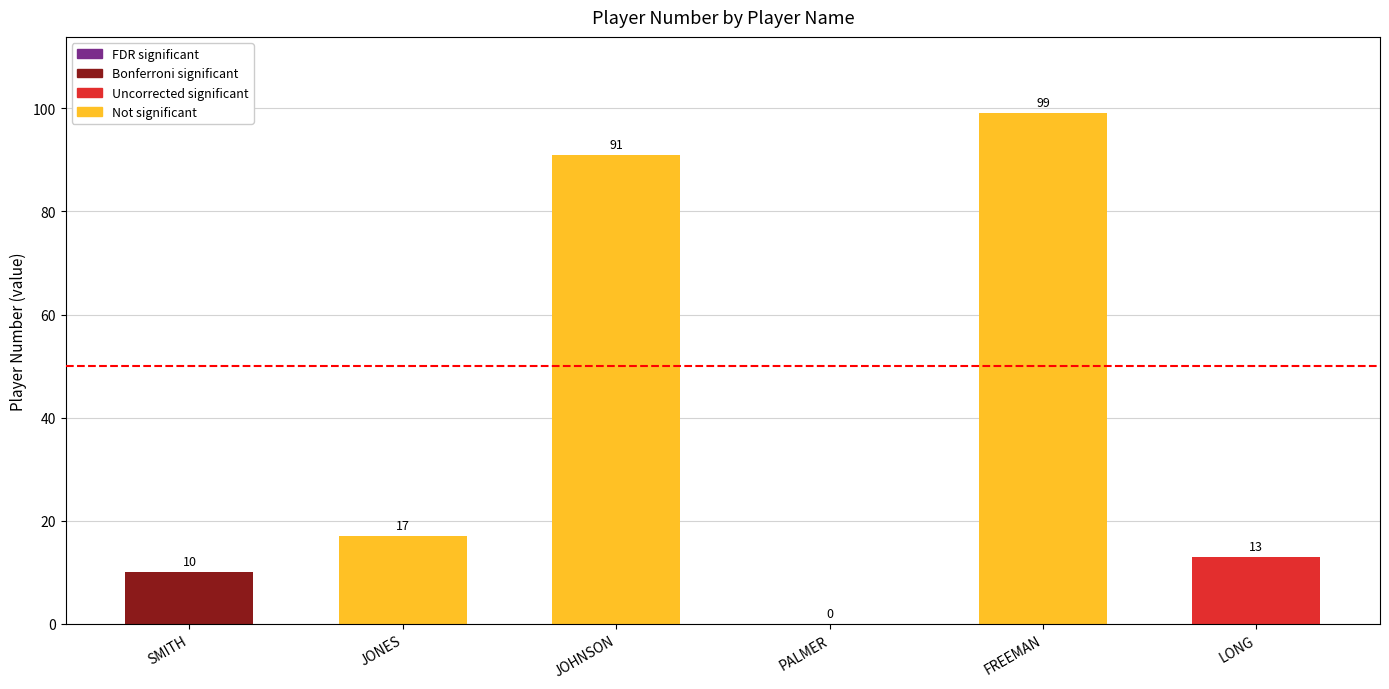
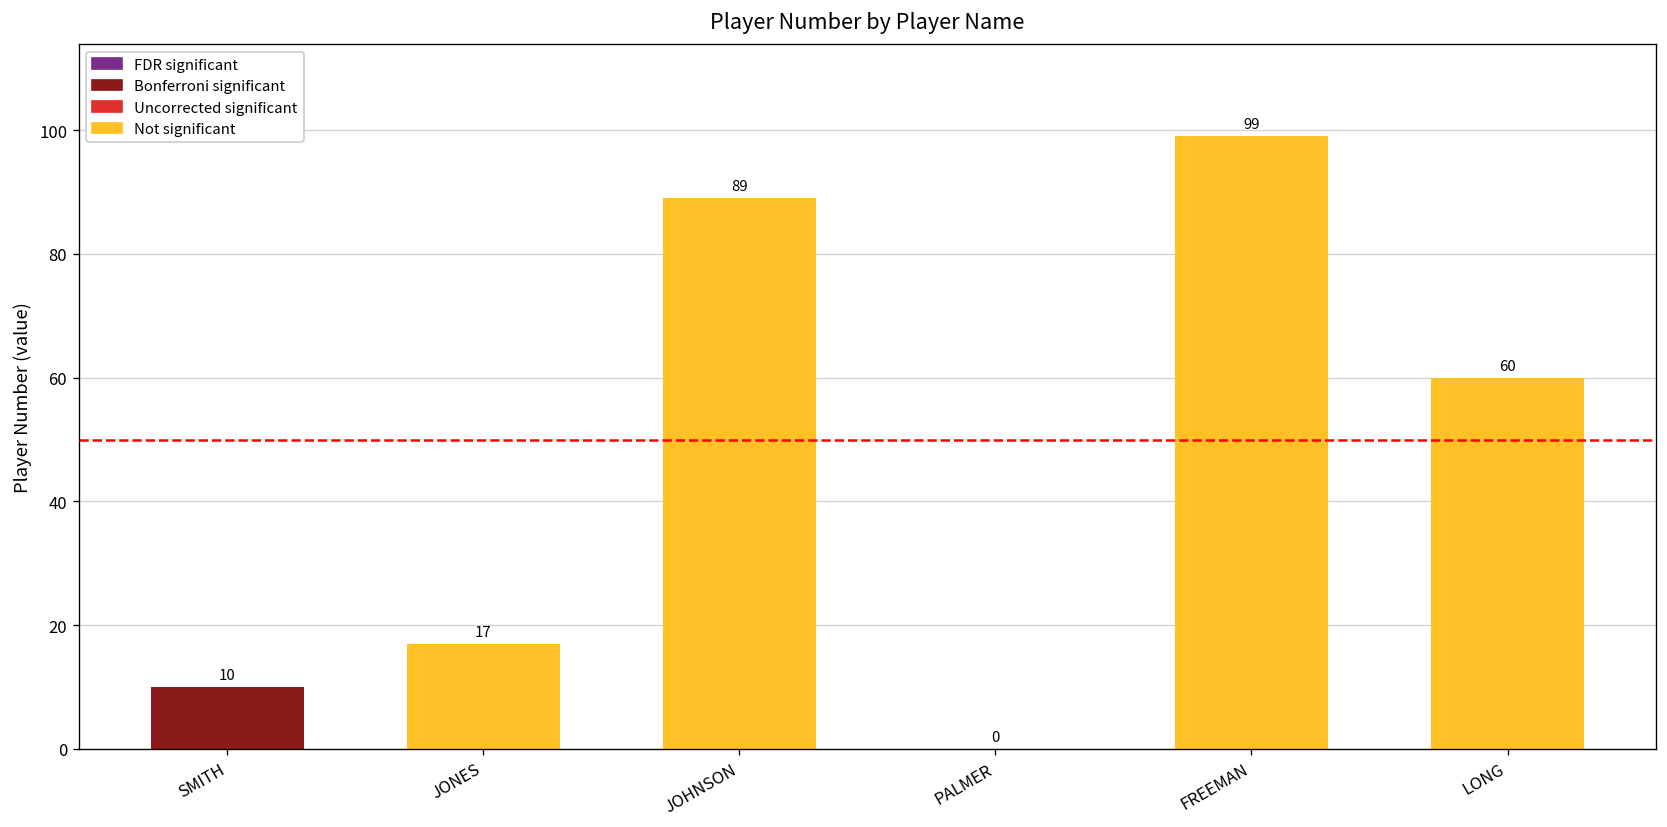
  {
    "SMITH": 10,
    "JONES": 17,
-   "JOHNSON": 91,
+   "JOHNSON": 89,
    "PALMER": 0,
    "FREEMAN": 99,
-   "LONG": 13
+   "LONG": 60
  }
